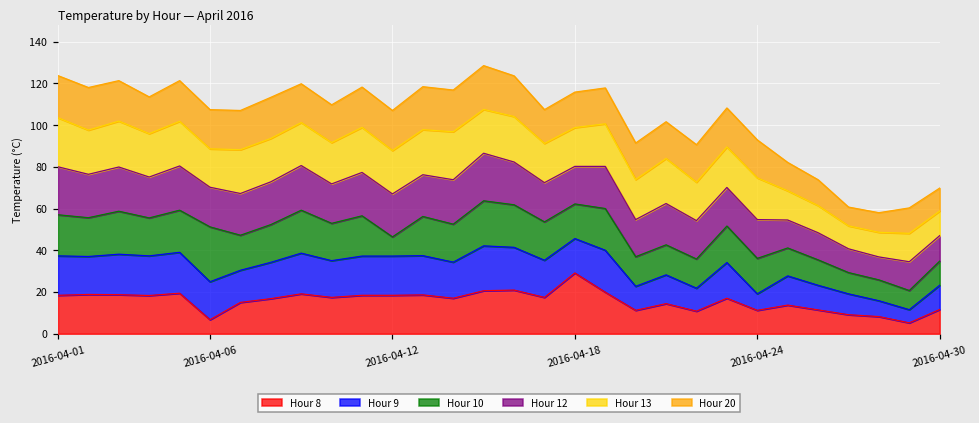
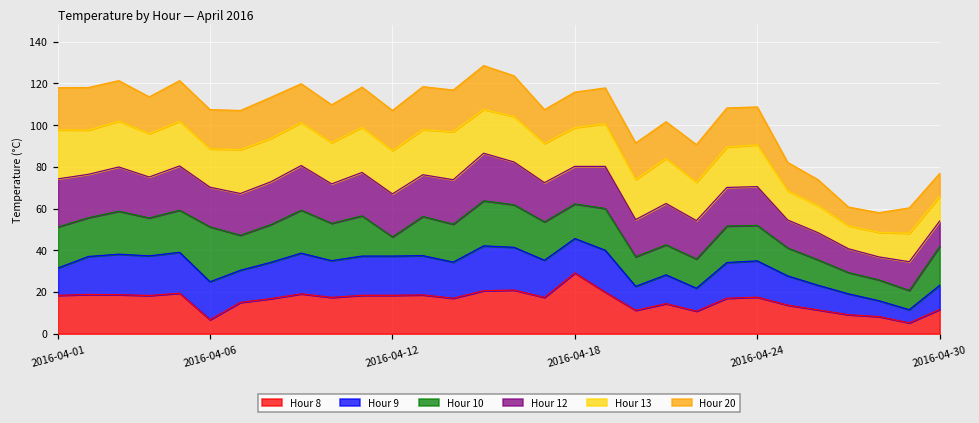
  {
    "Hour 8": {
      "2016-04-01": 18,
      "2016-04-06": 7,
      "2016-04-12": 18,
      "2016-04-18": 29,
-     "2016-04-24": 11,
+     "2016-04-24": 18,
      "2016-04-30": 12
    },
    "Hour 9": {
-     "2016-04-01": 19,
+     "2016-04-01": 13,
      "2016-04-06": 18,
      "2016-04-12": 19,
      "2016-04-18": 17,
-     "2016-04-24": 8,
+     "2016-04-24": 17,
      "2016-04-30": 12
    },
    "Hour 10": {
      "2016-04-01": 20,
      "2016-04-06": 26,
      "2016-04-12": 9,
      "2016-04-18": 17,
      "2016-04-24": 17,
-     "2016-04-30": 12
+     "2016-04-30": 19
    },
    "Hour 12": {
      "2016-04-01": 23,
      "2016-04-06": 19,
      "2016-04-12": 21,
      "2016-04-18": 18,
      "2016-04-24": 19,
      "2016-04-30": 12
    }
  }
